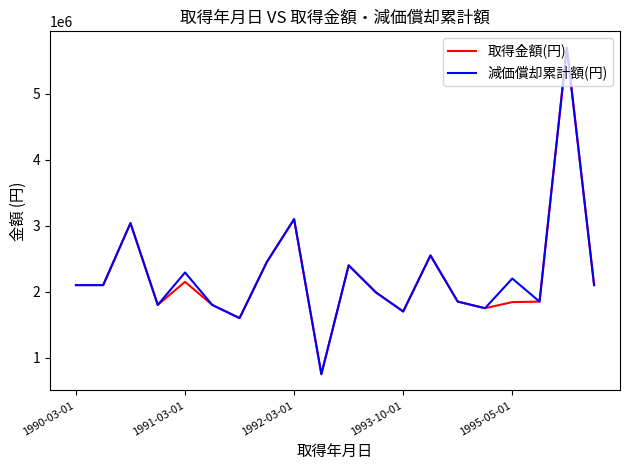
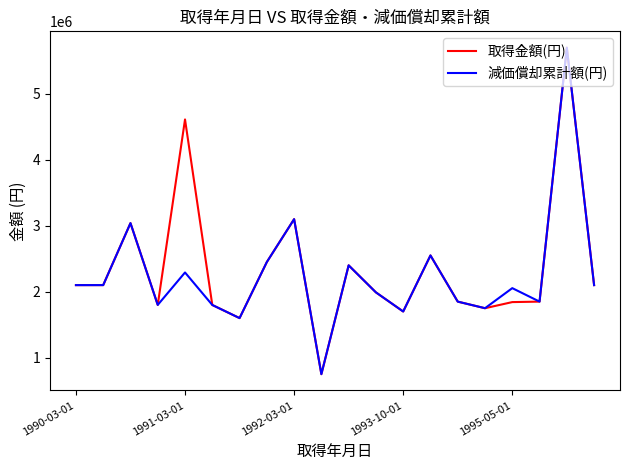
  {
    "取得金額(円)": {
-     "1991-03-01": 2200000,
+     "1991-03-01": 4600000,
      "1995-05-01": 1800000
    },
    "減価償却累計額(円)": {
      "1991-03-01": 2300000,
-     "1995-05-01": 2200000
+     "1995-05-01": 2100000
    }
  }
